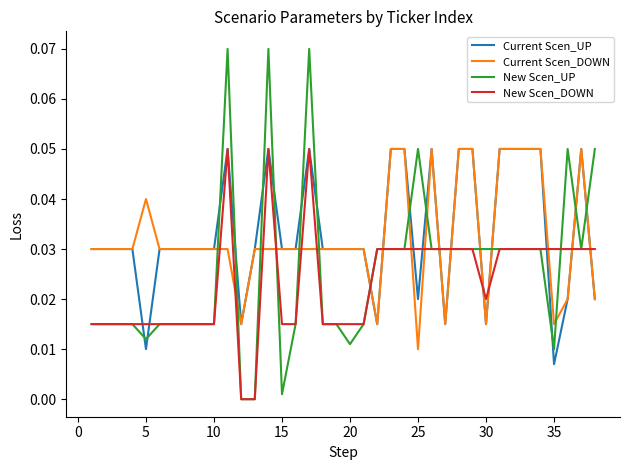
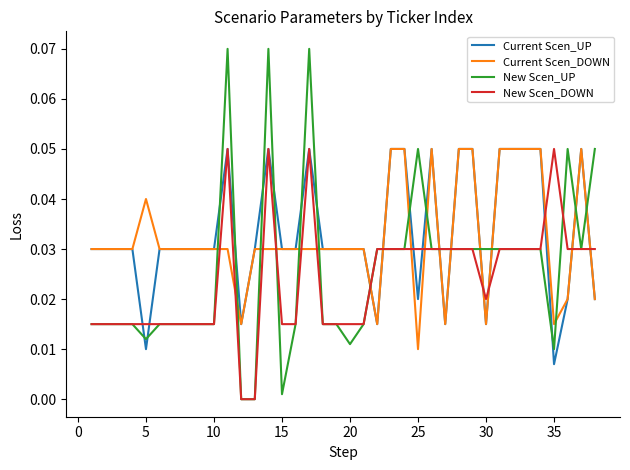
  {
    "Current Scen_UP": {
      "5": 0.01,
      "25": 0.02,
      "35": 0.007
    },
    "Current Scen_DOWN": {
      "5": 0.04,
      "25": 0.01,
      "35": 0.015
    },
    "New Scen_UP": {
      "5": 0.012,
      "15": 0.001,
      "20": 0.011,
      "25": 0.05,
      "30": 0.03,
      "35": 0.01
    },
    "New Scen_DOWN": {
      "5": 0.015,
      "15": 0.015,
      "20": 0.015,
      "25": 0.03,
      "30": 0.02,
-     "35": 0.03
+     "35": 0.05
    }
  }
